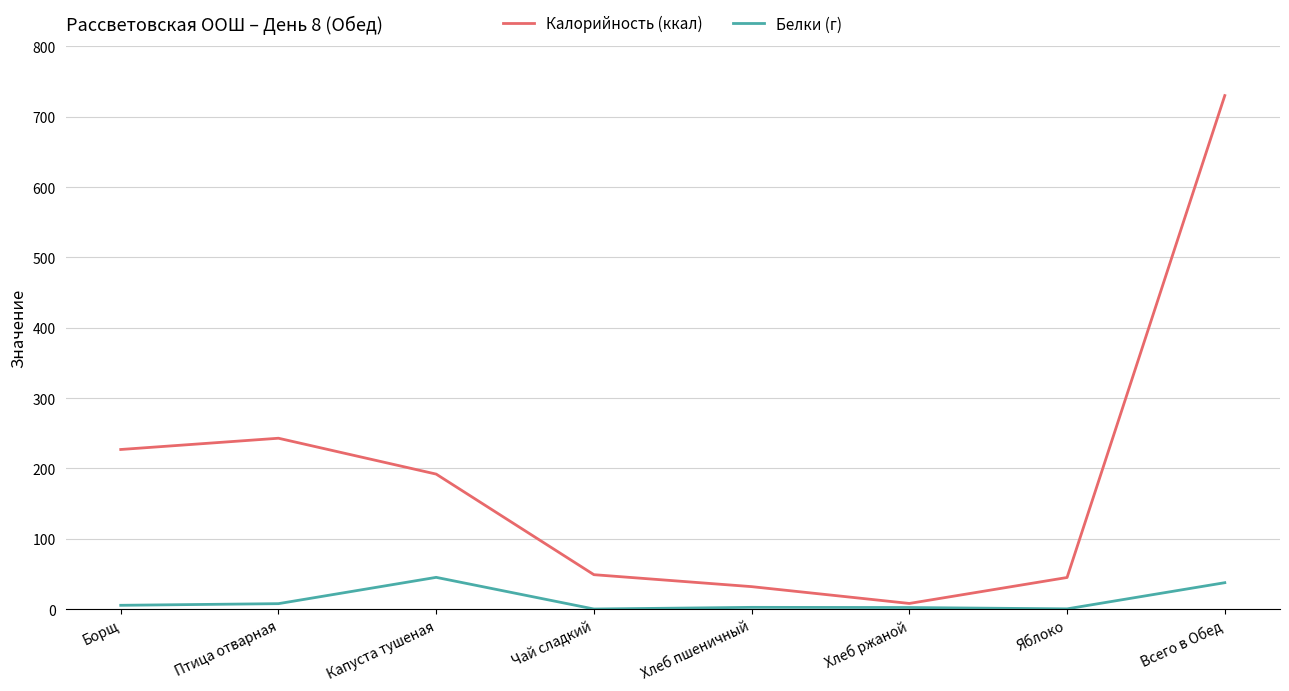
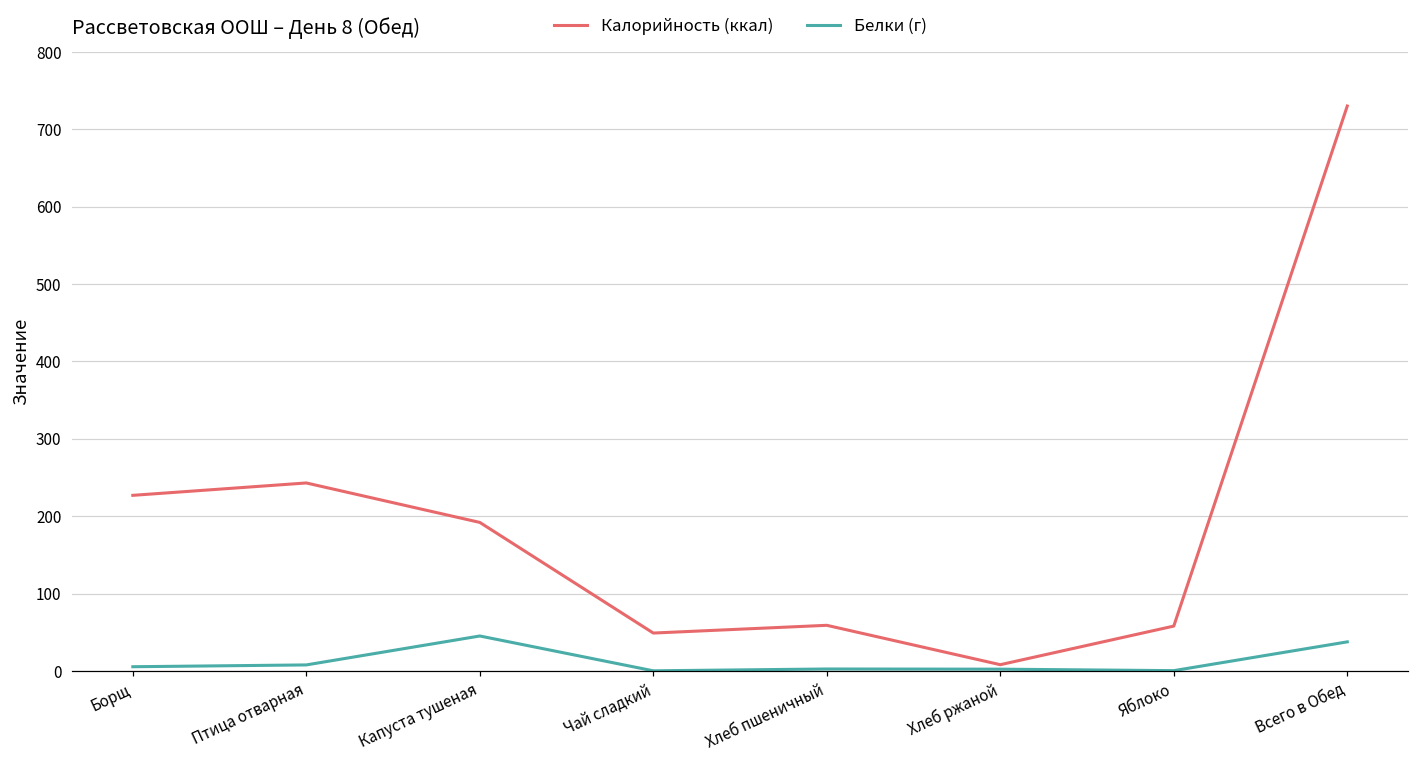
  {
    "Калорийность (ккал)": {
      "Борщ": 230,
      "Птица отварная": 240,
      "Капуста тушеная": 190,
      "Чай сладкий": 50,
-     "Хлеб пшеничный": 30,
+     "Хлеб пшеничный": 60,
      "Хлеб ржаной": 10,
-     "Яблоко": 50,
+     "Яблоко": 60,
      "Всего в Обед": 730
    },
    "Белки (г)": {
      "Борщ": 10,
      "Птица отварная": 10,
      "Капуста тушеная": 50,
      "Чай сладкий": 0,
      "Хлеб пшеничный": 0,
      "Хлеб ржаной": 0,
      "Яблоко": 0,
      "Всего в Обед": 40
    }
  }
